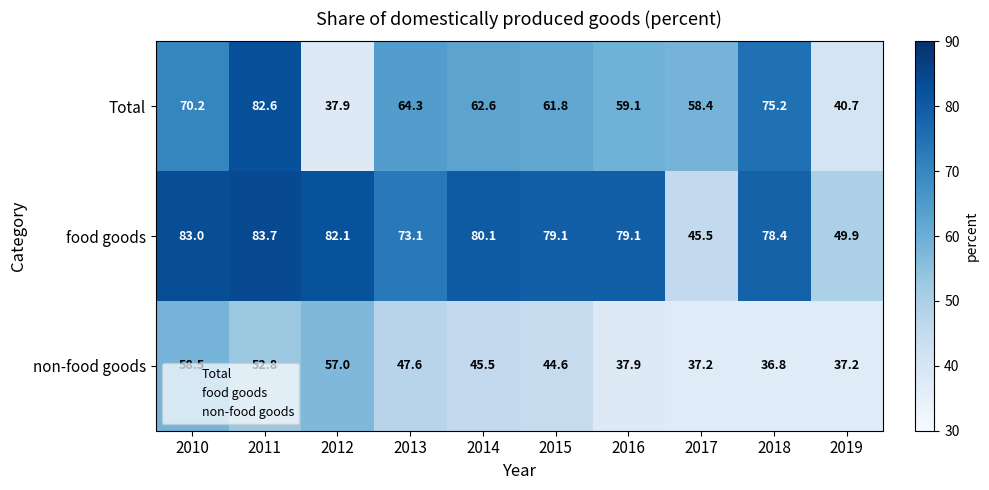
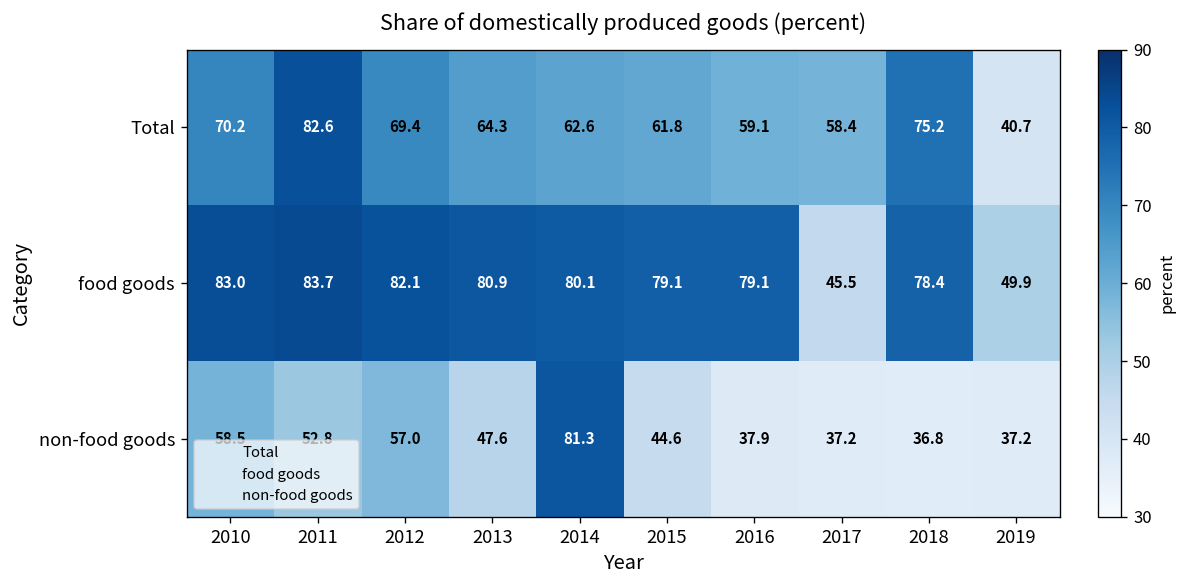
  {
    "Total": {
      "2010": 70.2,
      "2011": 82.6,
-     "2012": 37.9,
+     "2012": 69.4,
      "2013": 64.3,
      "2014": 62.6,
      "2015": 61.8,
      "2016": 59.1,
      "2017": 58.4,
      "2018": 75.2,
      "2019": 40.7
    },
    "food goods": {
      "2010": 83.0,
      "2011": 83.7,
      "2012": 82.1,
-     "2013": 73.1,
+     "2013": 80.9,
      "2014": 80.1,
      "2015": 79.1,
      "2016": 79.1,
      "2017": 45.5,
      "2018": 78.4,
      "2019": 49.9
    },
    "non-food goods": {
      "2012": 57.0,
      "2013": 47.6,
-     "2014": 45.5,
+     "2014": 81.3,
      "2015": 44.6,
      "2016": 37.9,
      "2017": 37.2,
      "2018": 36.8,
      "2019": 37.2
    }
  }
